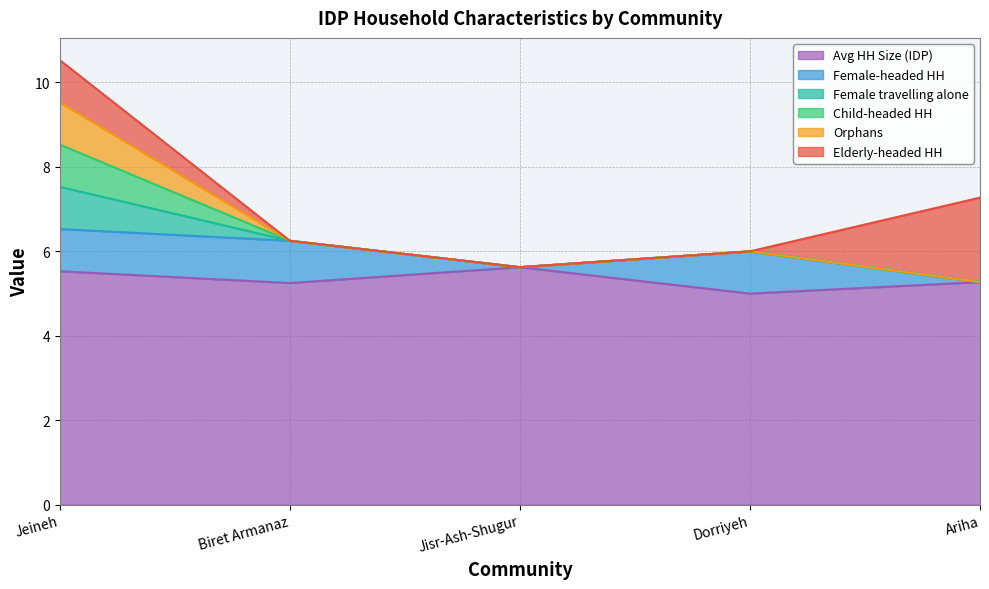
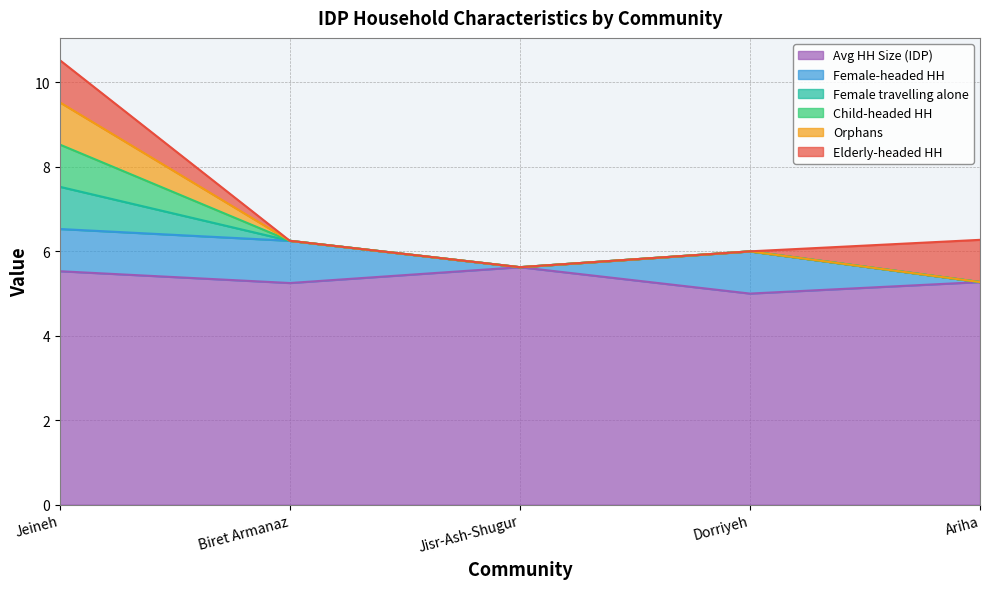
  {
    "Avg HH Size (IDP)": {
      "Jeineh": 5.5,
      "Biret Armanaz": 5.3,
      "Dorriyeh": 5
    },
    "Female-headed HH": {
      "Jeineh": 1
    },
    "Orphans": {
      "Jeineh": 1
    },
    "Elderly-headed HH": {
      "Jeineh": 1,
-     "Ariha": 2
+     "Ariha": 1
    }
  }
